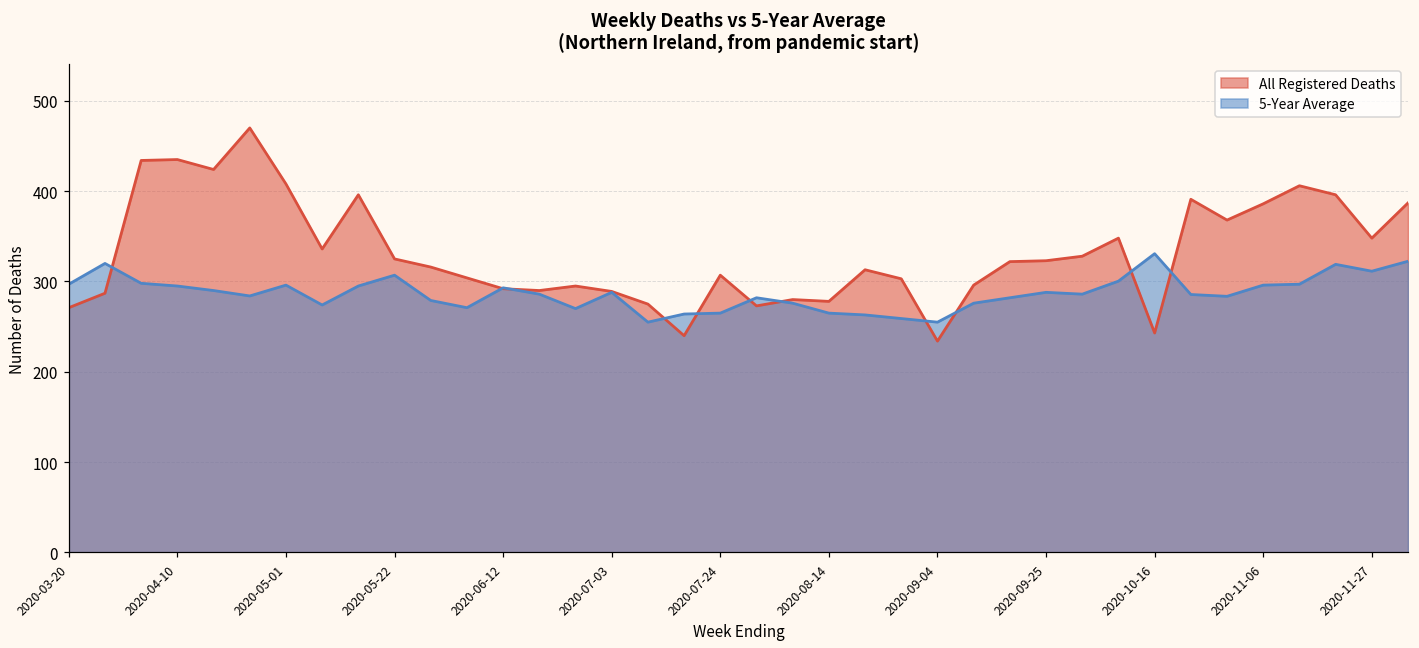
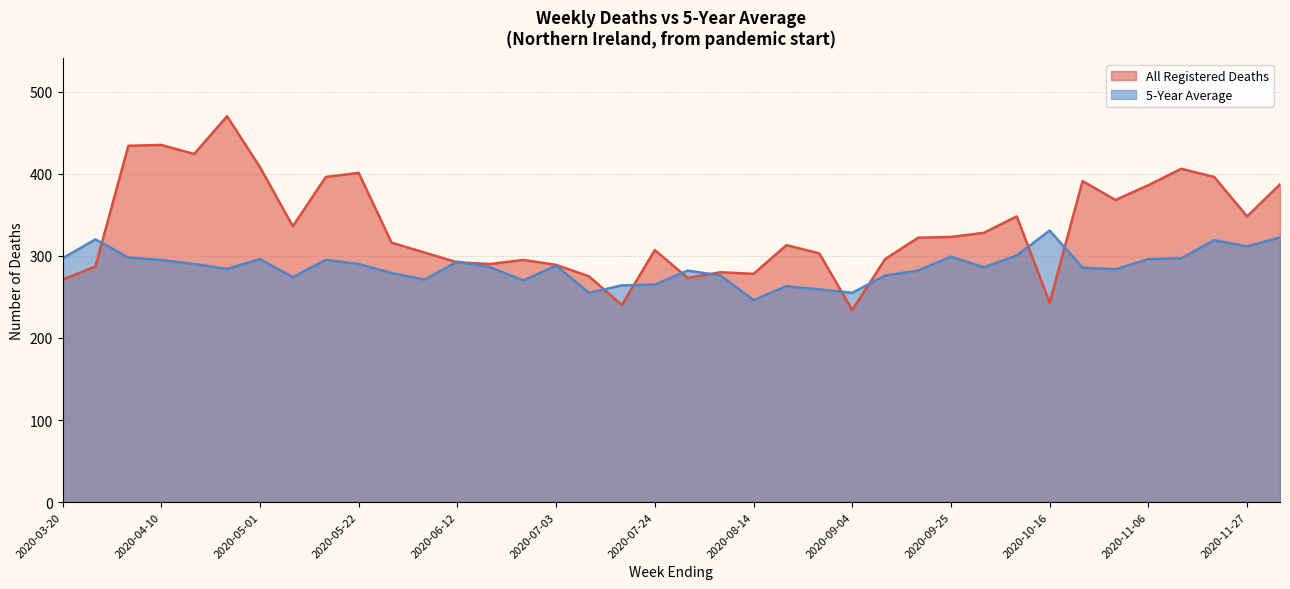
  {
    "All Registered Deaths": {
      "2020-03-20": 270,
      "2020-04-10": 440,
      "2020-05-01": 410,
-     "2020-05-22": 330,
+     "2020-05-22": 400,
      "2020-07-24": 310,
      "2020-08-14": 280,
      "2020-09-04": 230,
      "2020-09-25": 320,
      "2020-10-16": 240,
      "2020-11-06": 390,
      "2020-11-27": 350
    },
    "5-Year Average": {
      "2020-03-20": 300,
      "2020-04-10": 300,
      "2020-05-01": 300,
-     "2020-05-22": 310,
+     "2020-05-22": 290,
      "2020-07-24": 270,
-     "2020-08-14": 270,
+     "2020-08-14": 250,
      "2020-09-04": 260,
-     "2020-09-25": 290,
+     "2020-09-25": 300,
      "2020-10-16": 330,
      "2020-11-06": 300,
      "2020-11-27": 310
    }
  }
